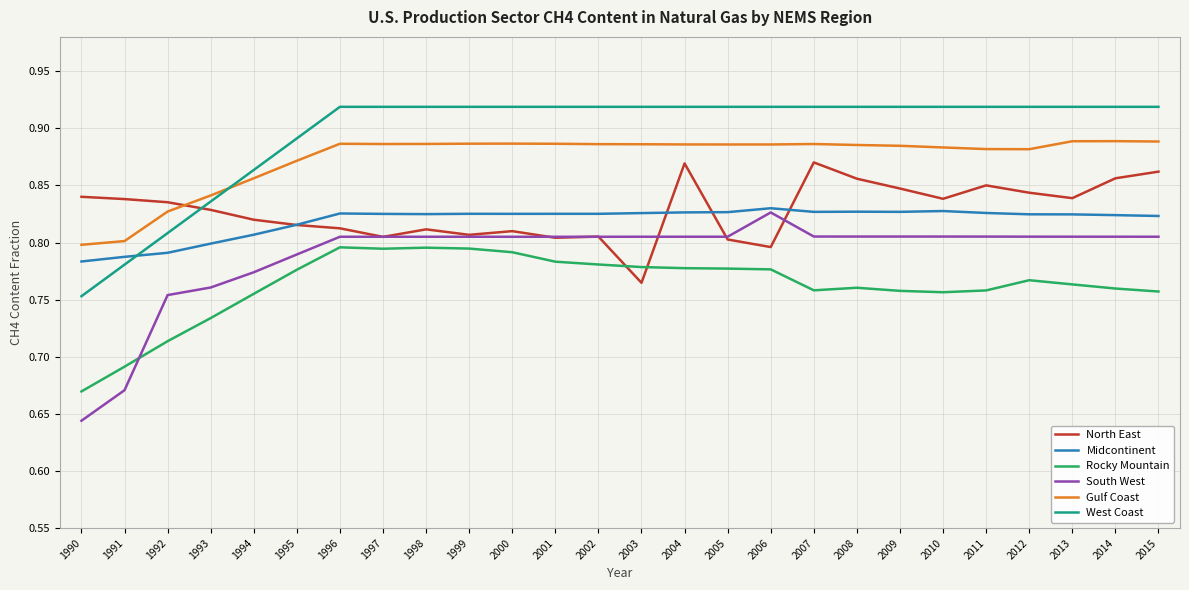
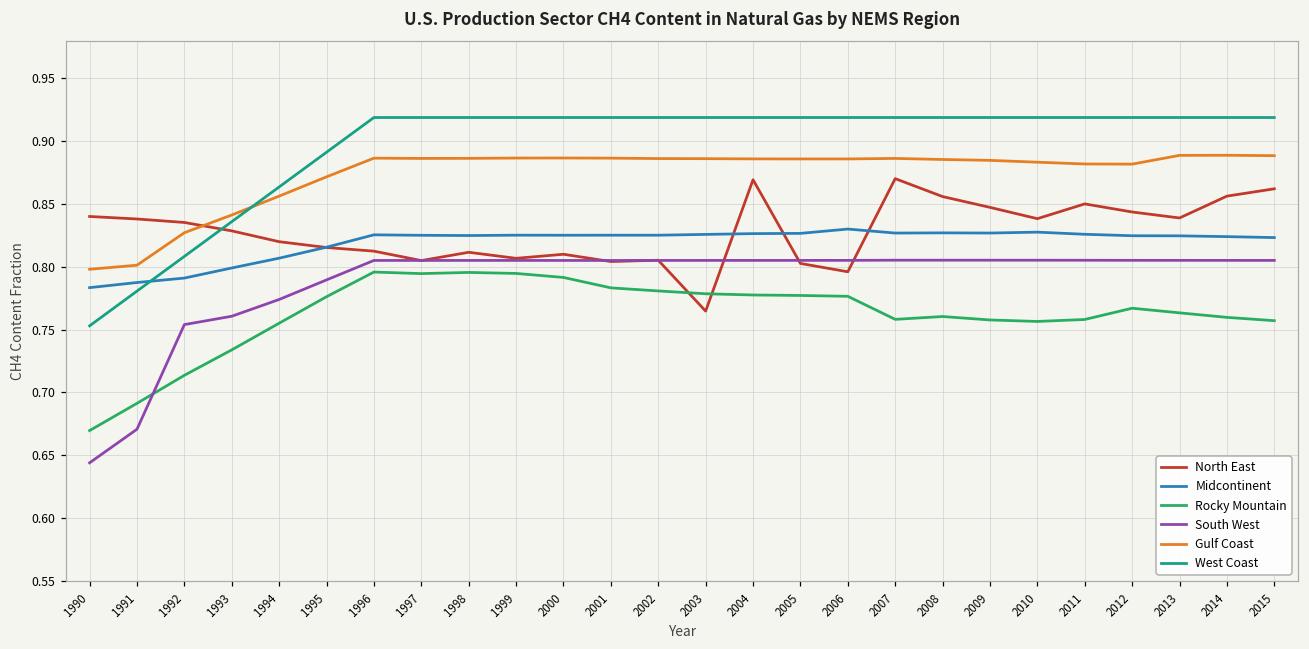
  {
    "North East": {
      "1990": 0.840,
      "1991": 0.838,
      "1992": 0.835,
      "1993": 0.829,
      "1994": 0.820,
      "1996": 0.812,
      "1998": 0.812,
      "2000": 0.810,
      "2003": 0.765,
      "2004": 0.869,
      "2005": 0.803,
      "2006": 0.796,
      "2007": 0.870,
      "2008": 0.856,
      "2009": 0.847,
      "2010": 0.838,
      "2011": 0.850,
      "2012": 0.844,
      "2013": 0.839,
      "2014": 0.856,
      "2015": 0.862
    },
    "Midcontinent": {
      "1990": 0.783,
      "1991": 0.787,
      "1992": 0.791,
      "1993": 0.799,
      "1994": 0.807,
      "1996": 0.825,
      "1997": 0.825,
      "1998": 0.825,
      "1999": 0.825,
      "2000": 0.825,
      "2001": 0.825,
      "2002": 0.825,
      "2003": 0.826,
      "2004": 0.826,
      "2005": 0.827,
      "2006": 0.830,
      "2007": 0.827,
      "2008": 0.827,
      "2009": 0.827,
      "2010": 0.828,
      "2011": 0.826,
      "2012": 0.825,
      "2013": 0.825,
      "2014": 0.824,
      "2015": 0.823
    },
    "South West": {
      "1990": 0.644,
      "1991": 0.671,
      "1992": 0.754,
      "1993": 0.761,
      "1994": 0.774,
      "1995": 0.790,
      "1996": 0.805,
      "1998": 0.805,
      "2000": 0.805,
      "2003": 0.805,
      "2004": 0.805,
      "2005": 0.805,
-     "2006": 0.826,
+     "2006": 0.805,
      "2007": 0.805,
      "2008": 0.805,
      "2009": 0.805,
      "2010": 0.805,
      "2011": 0.805,
      "2012": 0.805,
      "2013": 0.805,
      "2014": 0.805,
      "2015": 0.805
    },
    "Gulf Coast": {
      "1990": 0.798,
      "1991": 0.801,
      "1992": 0.827,
      "1993": 0.841,
      "1994": 0.856,
      "1995": 0.872,
      "1996": 0.886,
      "1997": 0.886,
      "1998": 0.886,
      "1999": 0.887,
      "2000": 0.887,
      "2001": 0.886,
      "2002": 0.886,
      "2003": 0.886,
      "2004": 0.886,
      "2005": 0.886,
      "2006": 0.886,
      "2007": 0.886,
      "2008": 0.885,
      "2009": 0.885,
      "2010": 0.883,
      "2011": 0.882,
      "2012": 0.882,
      "2013": 0.889,
      "2014": 0.889,
      "2015": 0.888
    }
  }
